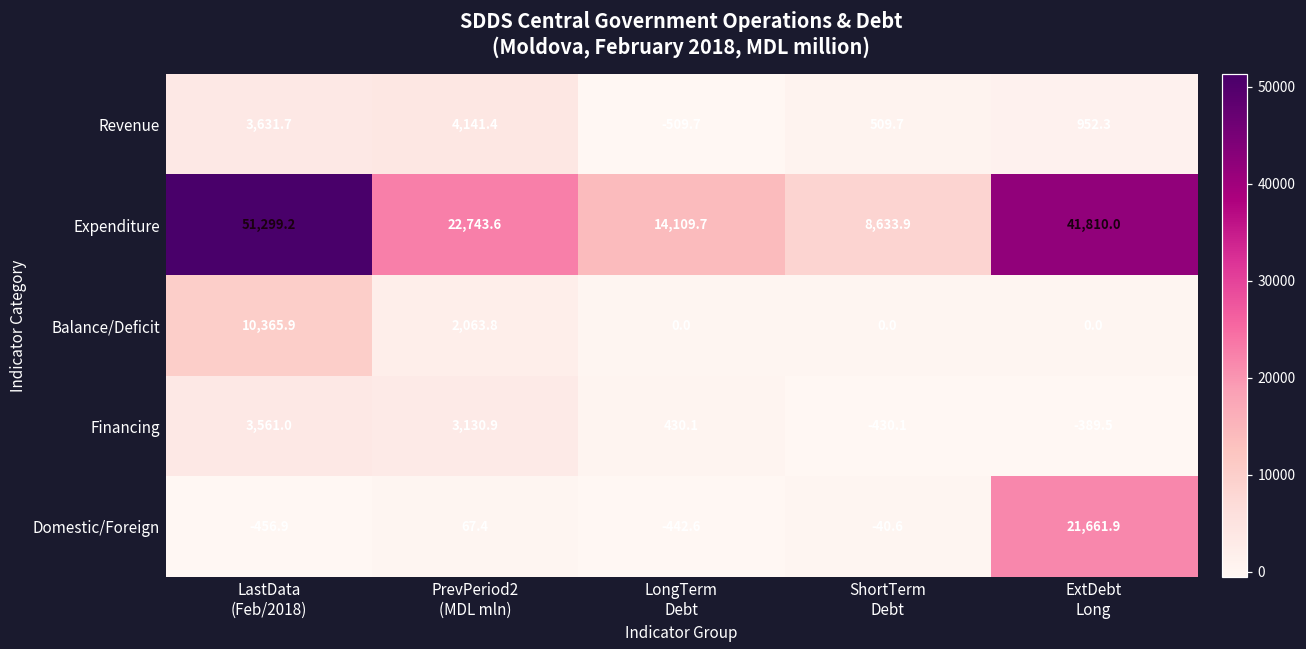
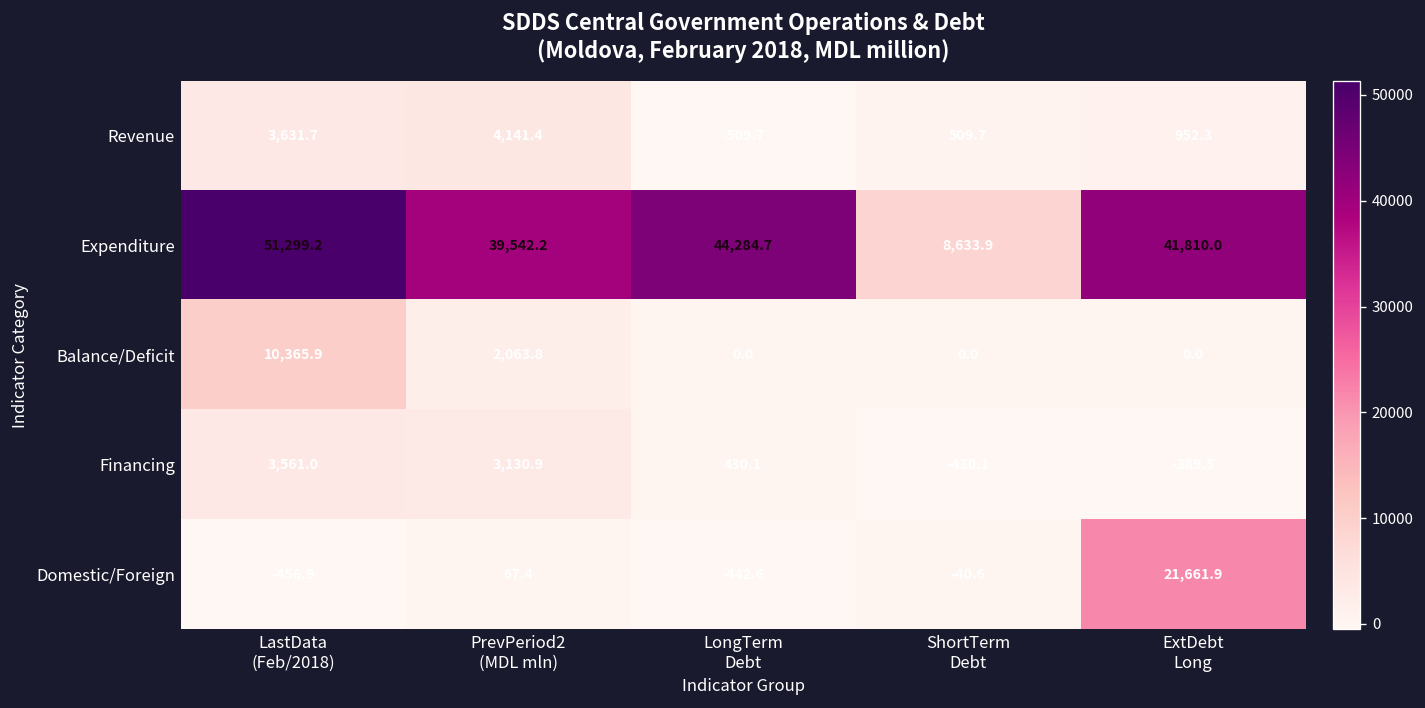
  {
    "Expenditure": {
      "LastData (Feb/2018)": "51,299.2",
-     "PrevPeriod2 (MDL mln)": "22,743.6",
-     "LongTerm Debt": "14,109.7",
+     "PrevPeriod2 (MDL mln)": "39,542.2",
+     "LongTerm Debt": "44,284.7",
      "ExtDebt Long": "41,810.0"
    },
    "Balance/Deficit": {
      "LastData (Feb/2018)": "10,365.9"
    },
    "Domestic/Foreign": {
      "ExtDebt Long": "21,661.9"
    }
  }
